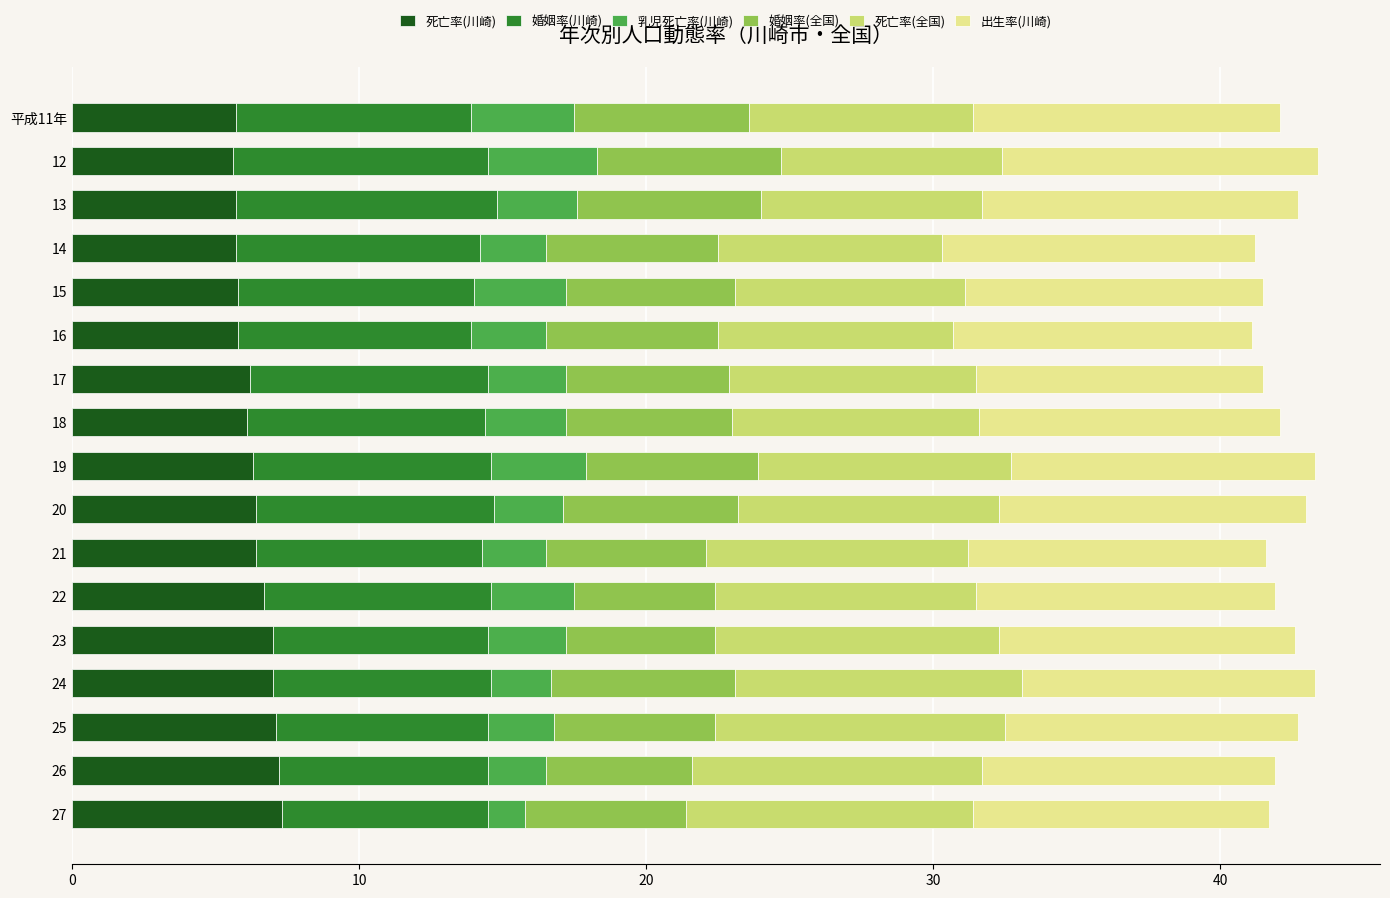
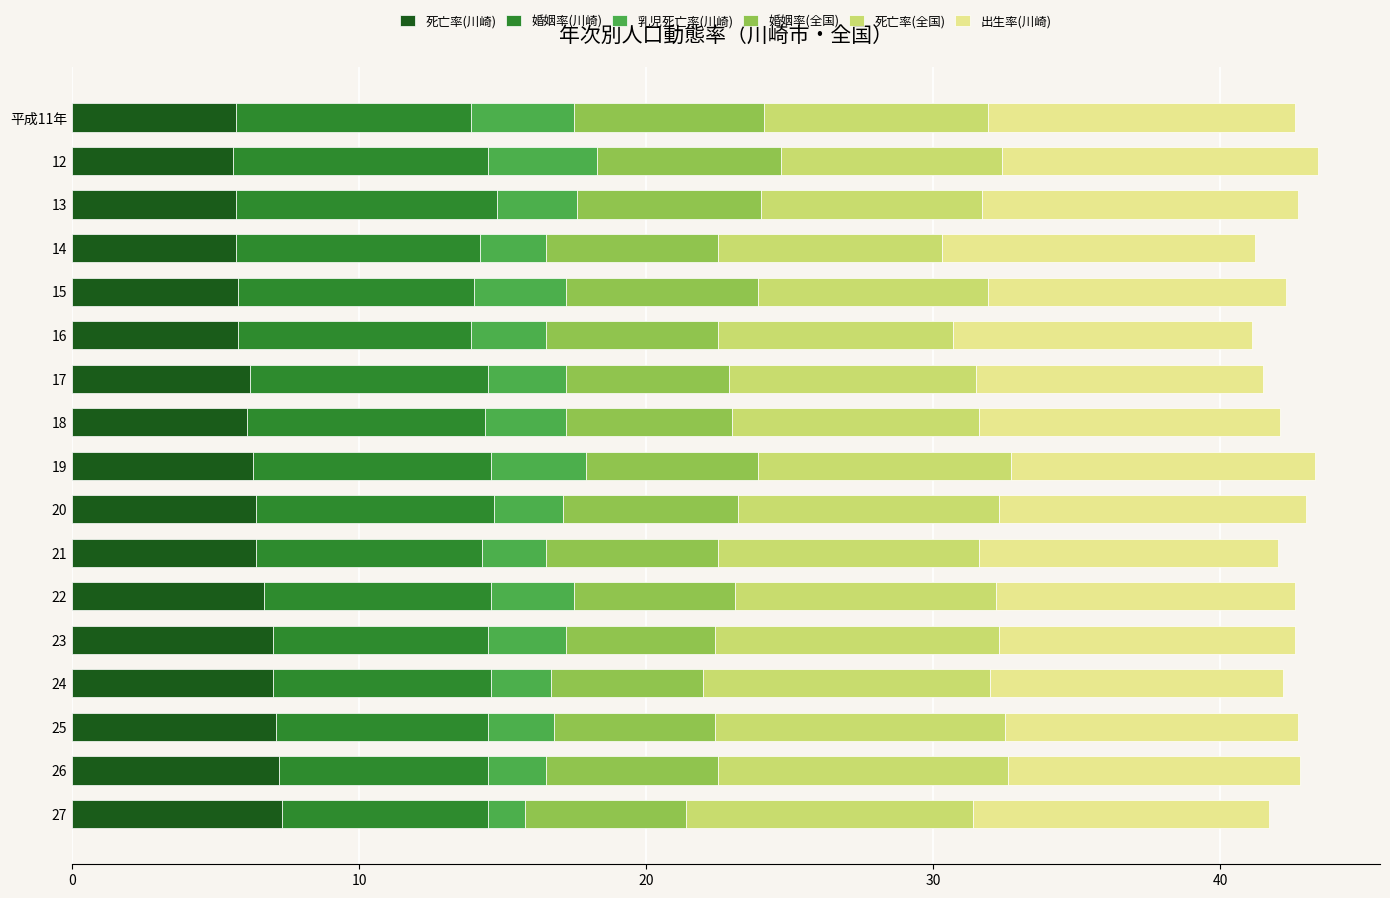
  {
    "婚姻率(全国)": {
-     "平成11年": 6.1,
+     "平成11年": 6.6,
      "12": 6.4,
      "13": 6.4,
      "14": 6.0,
-     "15": 5.9,
+     "15": 6.7,
      "16": 6.0,
      "17": 5.7,
      "18": 5.8,
      "19": 6.0,
      "20": 6.1,
-     "21": 5.6,
-     "22": 4.9,
+     "21": 6.0,
+     "22": 5.6,
      "23": 5.2,
-     "24": 6.4,
+     "24": 5.3,
      "25": 5.6,
-     "26": 5.1,
+     "26": 6.0,
      "27": 5.6
    }
  }
